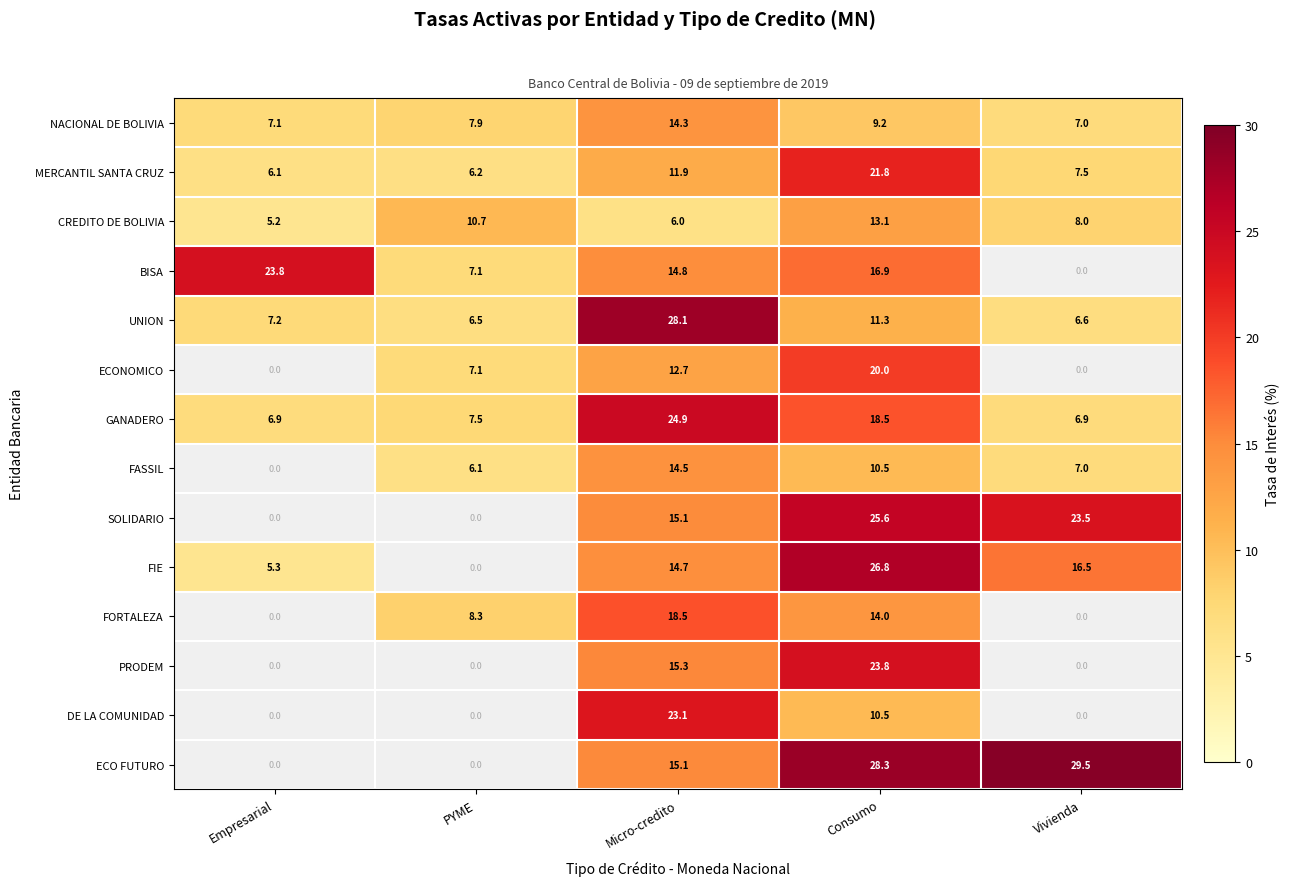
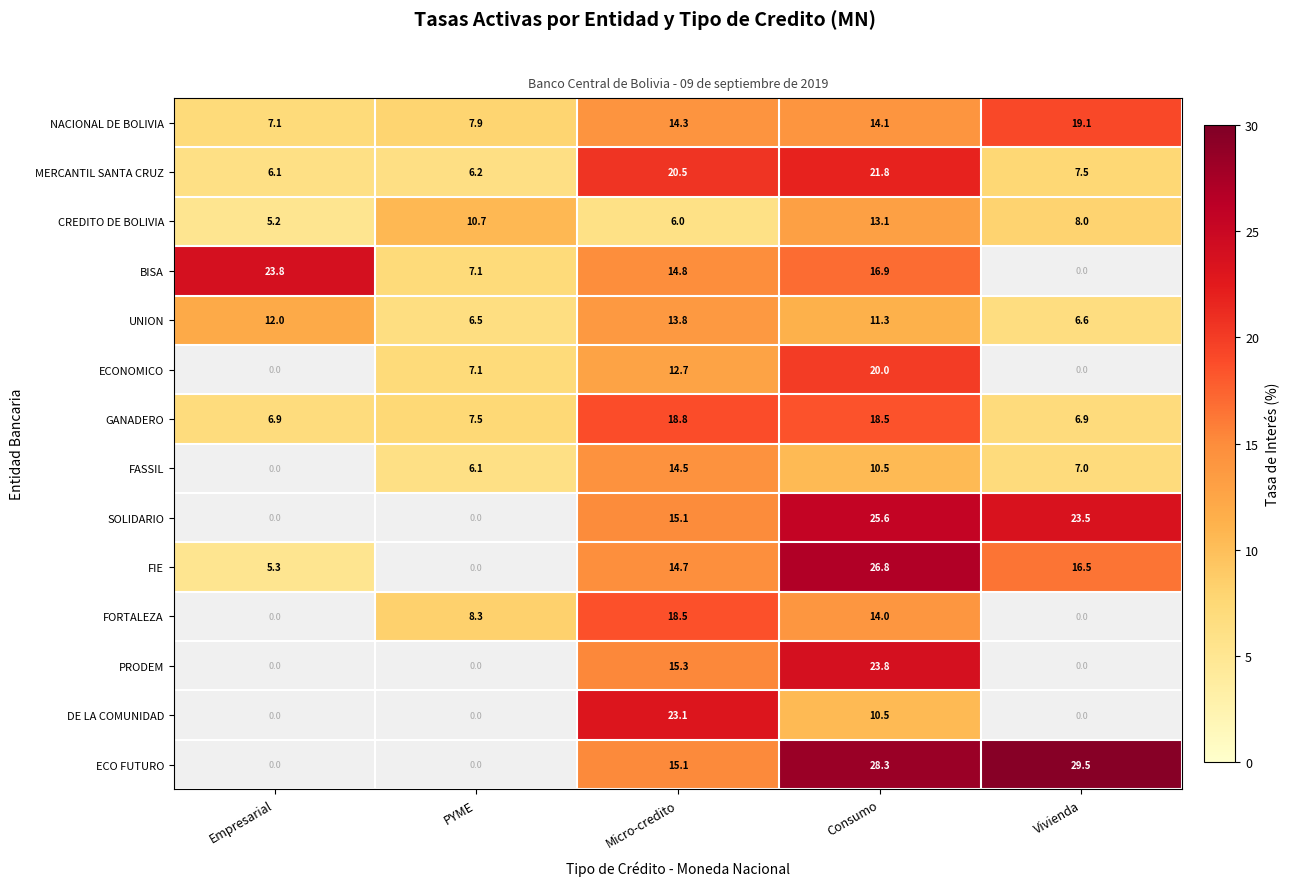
  {
    "NACIONAL DE BOLIVIA": {
      "Empresarial": 7.1,
      "PYME": 7.9,
      "Micro-credito": 14.3,
-     "Consumo": 9.2,
-     "Vivienda": 7.0
+     "Consumo": 14.1,
+     "Vivienda": 19.1
    },
    "MERCANTIL SANTA CRUZ": {
      "Empresarial": 6.1,
      "PYME": 6.2,
-     "Micro-credito": 11.9,
+     "Micro-credito": 20.5,
      "Consumo": 21.8,
      "Vivienda": 7.5
    },
    "CREDITO DE BOLIVIA": {
      "Empresarial": 5.2,
      "PYME": 10.7,
      "Micro-credito": 6.0,
      "Consumo": 13.1,
      "Vivienda": 8.0
    },
    "BISA": {
      "Empresarial": 23.8,
      "PYME": 7.1,
      "Micro-credito": 14.8,
      "Consumo": 16.9
    },
    "UNION": {
-     "Empresarial": 7.2,
+     "Empresarial": 12.0,
      "PYME": 6.5,
-     "Micro-credito": 28.1,
+     "Micro-credito": 13.8,
      "Consumo": 11.3,
      "Vivienda": 6.6
    },
    "ECONOMICO": {
      "PYME": 7.1,
      "Micro-credito": 12.7,
      "Consumo": 20.0
    },
    "GANADERO": {
      "Empresarial": 6.9,
      "PYME": 7.5,
-     "Micro-credito": 24.9,
+     "Micro-credito": 18.8,
      "Consumo": 18.5,
      "Vivienda": 6.9
    },
    "FASSIL": {
      "PYME": 6.1,
      "Micro-credito": 14.5,
      "Consumo": 10.5,
      "Vivienda": 7.0
    },
    "SOLIDARIO": {
      "Micro-credito": 15.1,
      "Consumo": 25.6,
      "Vivienda": 23.5
    },
    "FIE": {
      "Empresarial": 5.3,
      "Micro-credito": 14.7,
      "Consumo": 26.8,
      "Vivienda": 16.5
    },
    "FORTALEZA": {
      "PYME": 8.3,
      "Micro-credito": 18.5,
      "Consumo": 14.0
    },
    "PRODEM": {
      "Micro-credito": 15.3,
      "Consumo": 23.8
    },
    "DE LA COMUNIDAD": {
      "Micro-credito": 23.1,
      "Consumo": 10.5
    },
    "ECO FUTURO": {
      "Micro-credito": 15.1,
      "Consumo": 28.3,
      "Vivienda": 29.5
    }
  }
